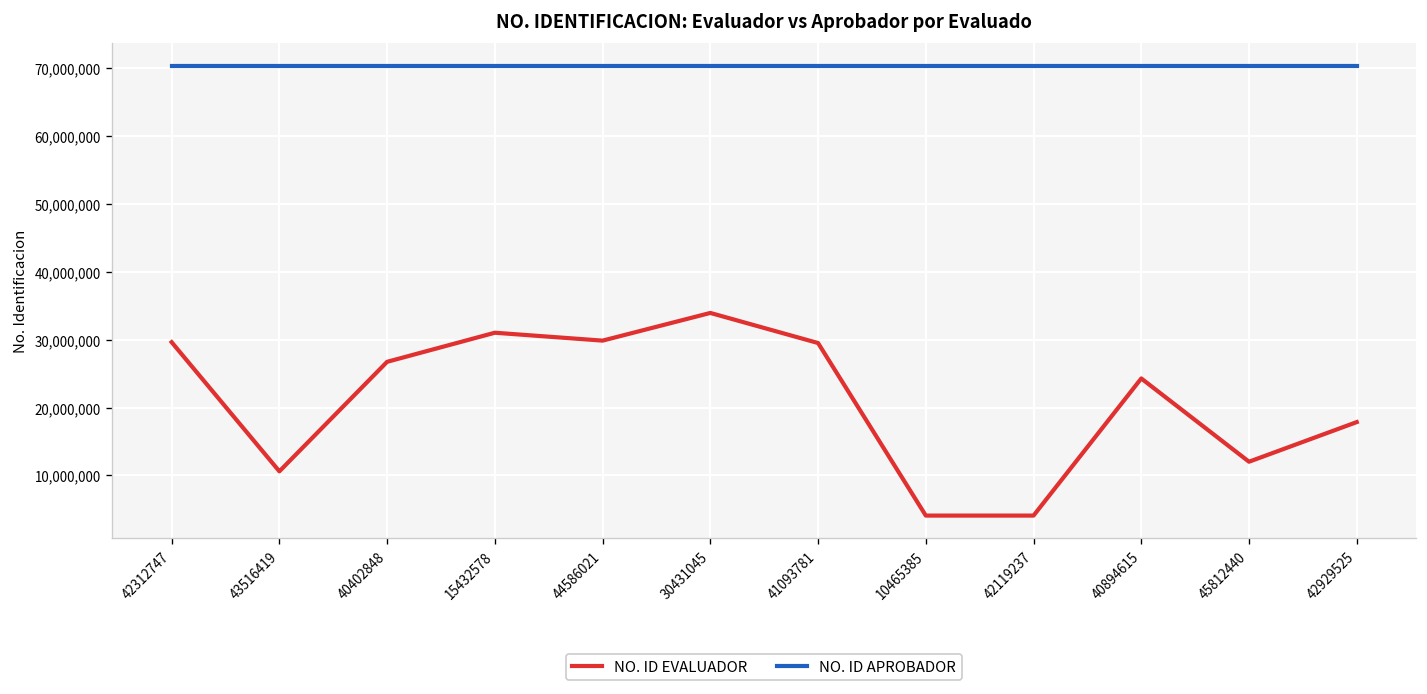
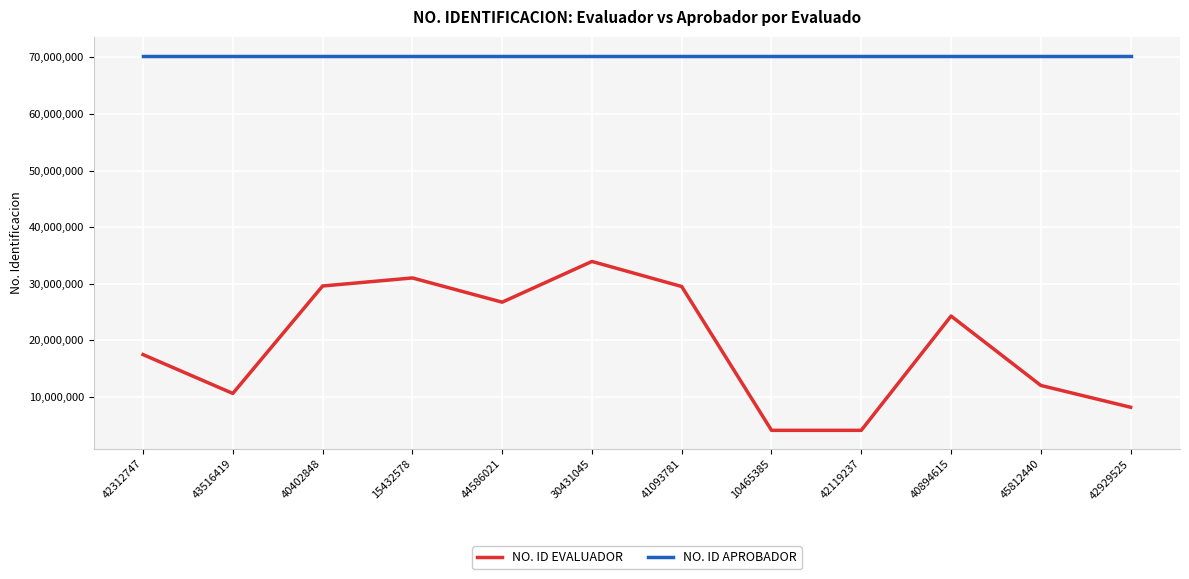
  {
    "NO. ID EVALUADOR": {
-     "42312747": "30,000,000",
+     "42312747": "17,000,000",
      "43516419": "11,000,000",
-     "40402848": "27,000,000",
+     "40402848": "30,000,000",
      "15432578": "31,000,000",
-     "44586021": "30,000,000",
+     "44586021": "27,000,000",
      "30431045": "34,000,000",
      "41093781": "29,000,000",
      "10465385": "4,000,000",
      "42119237": "4,000,000",
      "40894615": "24,000,000",
      "45812440": "12,000,000",
-     "42929525": "18,000,000"
+     "42929525": "8,000,000"
    },
    "NO. ID APROBADOR": {
      "42312747": "70,000,000",
      "43516419": "70,000,000",
      "40402848": "70,000,000",
      "15432578": "70,000,000",
      "44586021": "70,000,000",
      "30431045": "70,000,000",
      "41093781": "70,000,000",
      "10465385": "70,000,000",
      "42119237": "70,000,000",
      "40894615": "70,000,000",
      "45812440": "70,000,000",
      "42929525": "70,000,000"
    }
  }
